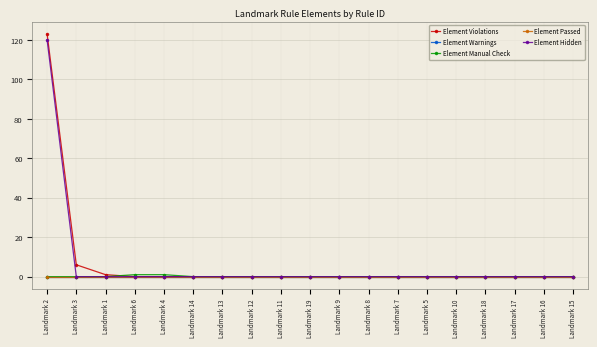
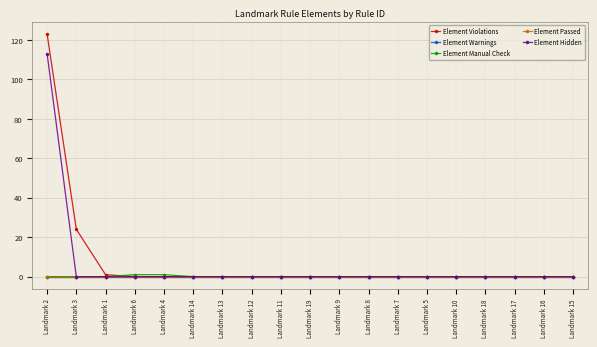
  {
    "Element Violations": {
      "Landmark 2": 123,
-     "Landmark 3": 6
+     "Landmark 3": 24
    },
    "Element Hidden": {
-     "Landmark 2": 120
+     "Landmark 2": 113
    }
  }
